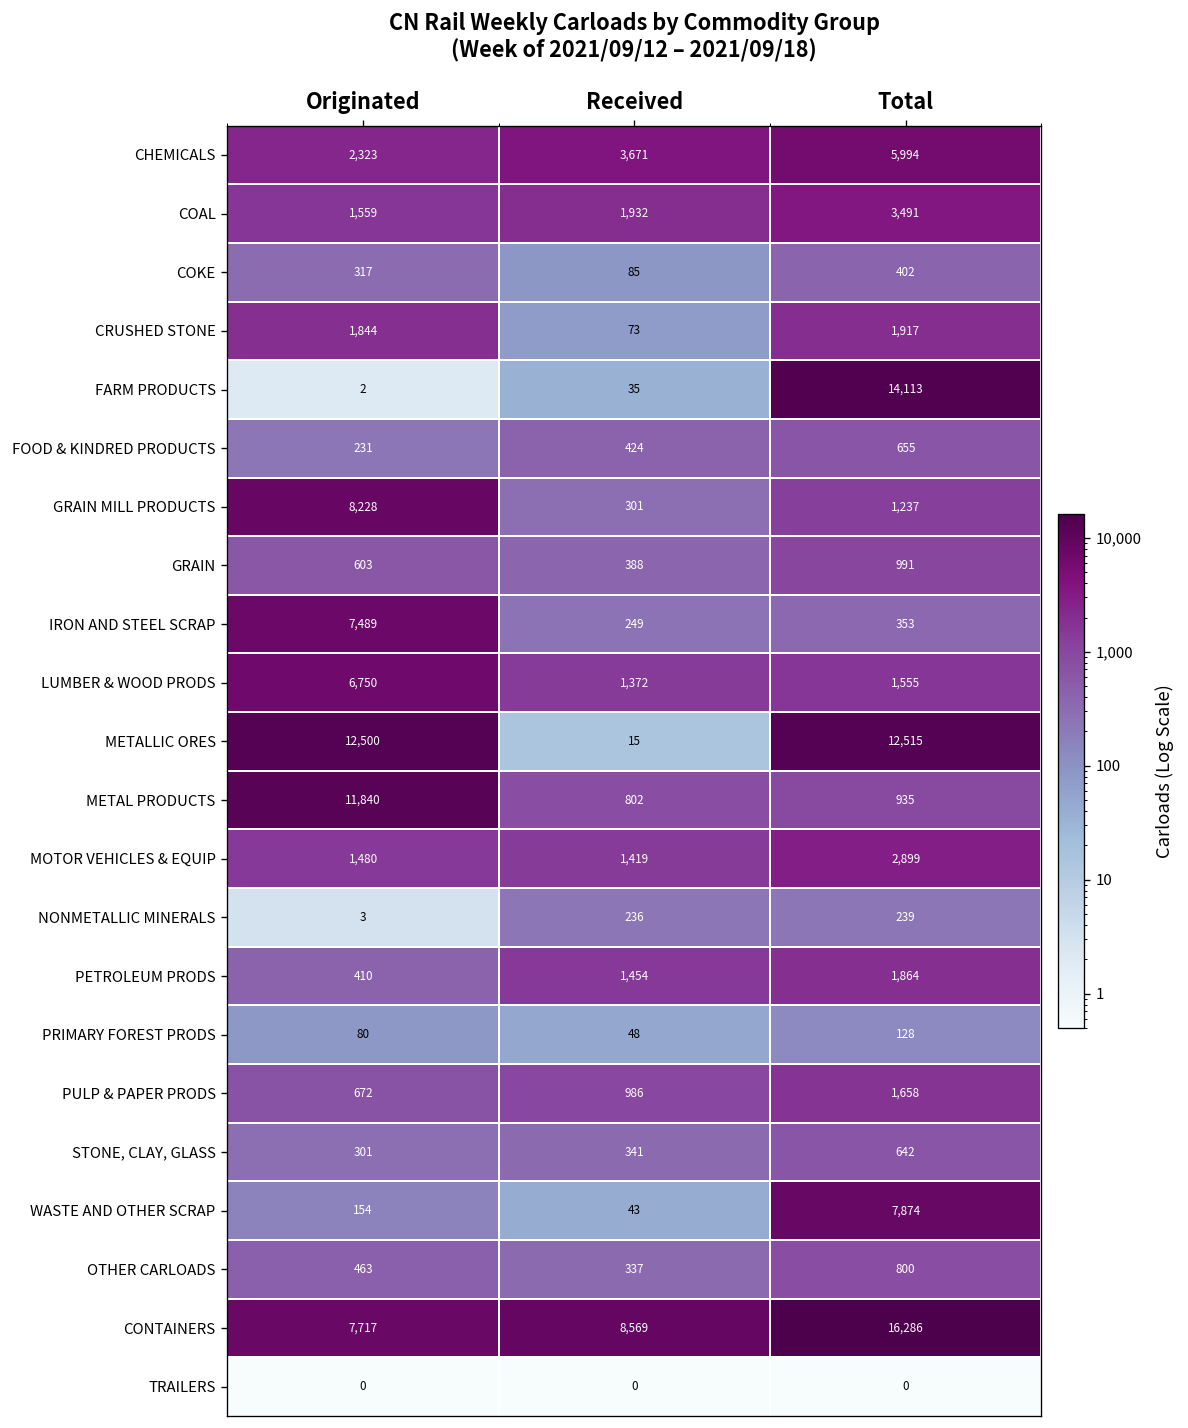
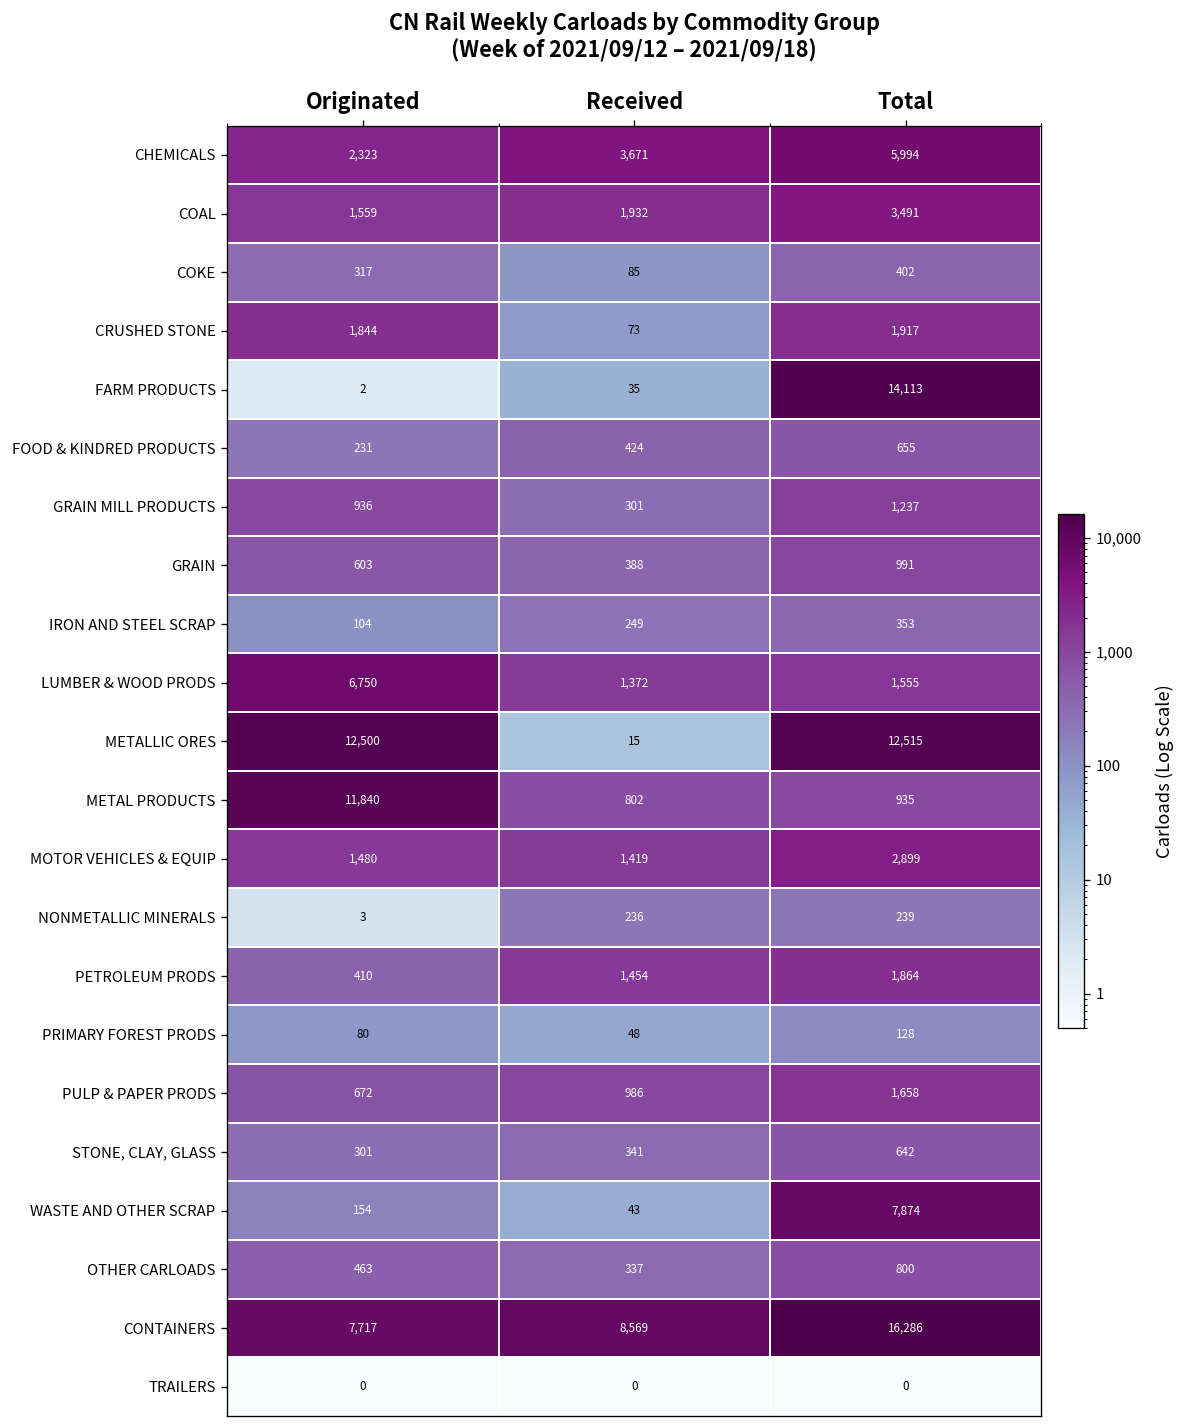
  {
    "CHEMICALS": {
      "Originated": "2,323",
      "Received": "3,671",
      "Total": "5,994"
    },
    "COAL": {
      "Originated": "1,559",
      "Received": "1,932",
      "Total": "3,491"
    },
    "COKE": {
      "Originated": "317",
      "Received": "85",
      "Total": "402"
    },
    "CRUSHED STONE": {
      "Originated": "1,844",
      "Received": "73",
      "Total": "1,917"
    },
    "FARM PRODUCTS": {
      "Originated": "2",
      "Received": "35",
      "Total": "14,113"
    },
    "FOOD & KINDRED PRODUCTS": {
      "Originated": "231",
      "Received": "424",
      "Total": "655"
    },
    "GRAIN MILL PRODUCTS": {
-     "Originated": "8,228",
+     "Originated": "936",
      "Received": "301",
      "Total": "1,237"
    },
    "GRAIN": {
      "Originated": "603",
      "Received": "388",
      "Total": "991"
    },
    "IRON AND STEEL SCRAP": {
-     "Originated": "7,489",
+     "Originated": "104",
      "Received": "249",
      "Total": "353"
    },
    "LUMBER & WOOD PRODS": {
      "Originated": "6,750",
      "Received": "1,372",
      "Total": "1,555"
    },
    "METALLIC ORES": {
      "Originated": "12,500",
      "Received": "15",
      "Total": "12,515"
    },
    "METAL PRODUCTS": {
      "Originated": "11,840",
      "Received": "802",
      "Total": "935"
    },
    "MOTOR VEHICLES & EQUIP": {
      "Originated": "1,480",
      "Received": "1,419",
      "Total": "2,899"
    },
    "NONMETALLIC MINERALS": {
      "Originated": "3",
      "Received": "236",
      "Total": "239"
    },
    "PETROLEUM PRODS": {
      "Originated": "410",
      "Received": "1,454",
      "Total": "1,864"
    },
    "PRIMARY FOREST PRODS": {
      "Originated": "80",
      "Received": "48",
      "Total": "128"
    },
    "PULP & PAPER PRODS": {
      "Originated": "672",
      "Received": "986",
      "Total": "1,658"
    },
    "STONE, CLAY, GLASS": {
      "Originated": "301",
      "Received": "341",
      "Total": "642"
    },
    "WASTE AND OTHER SCRAP": {
      "Originated": "154",
      "Received": "43",
      "Total": "7,874"
    },
    "OTHER CARLOADS": {
      "Originated": "463",
      "Received": "337",
      "Total": "800"
    },
    "CONTAINERS": {
      "Originated": "7,717",
      "Received": "8,569",
      "Total": "16,286"
    },
    "TRAILERS": {
      "Originated": "0",
      "Received": "0",
      "Total": "0"
    }
  }
